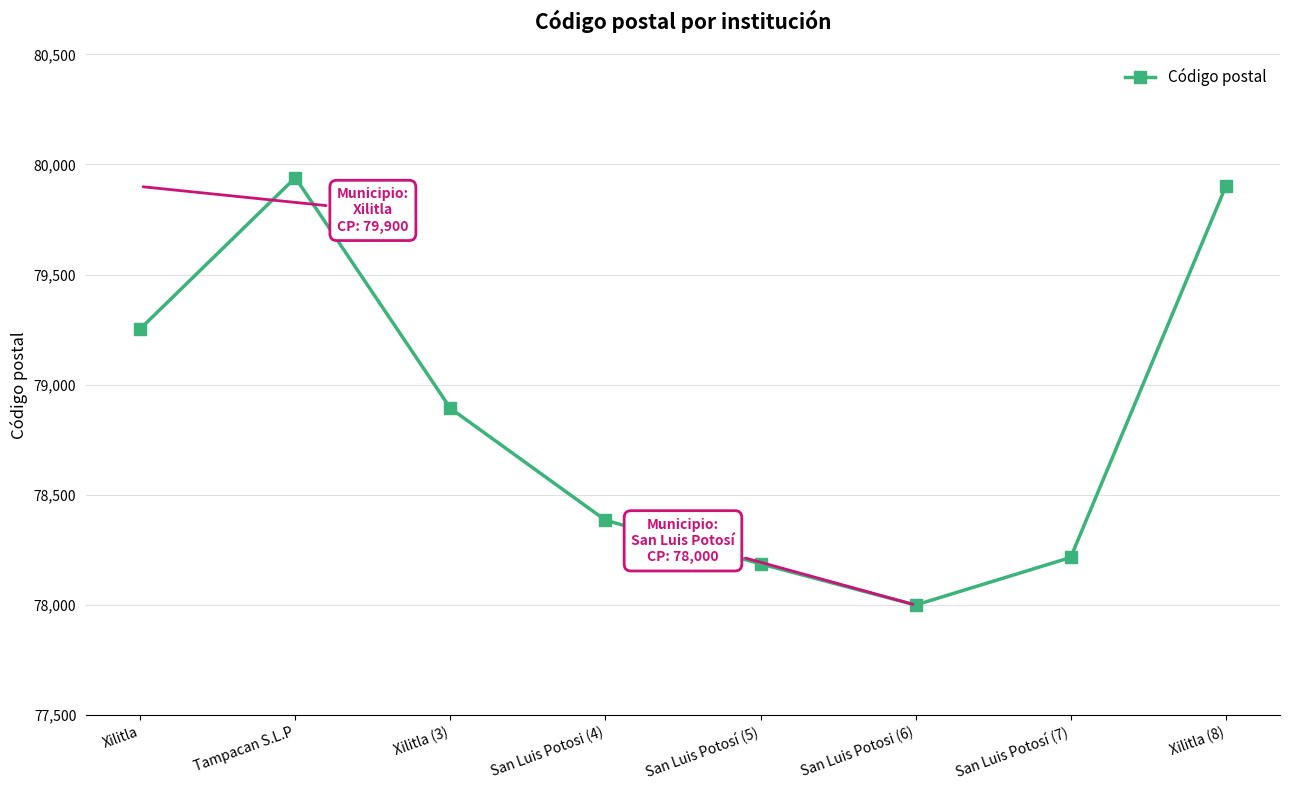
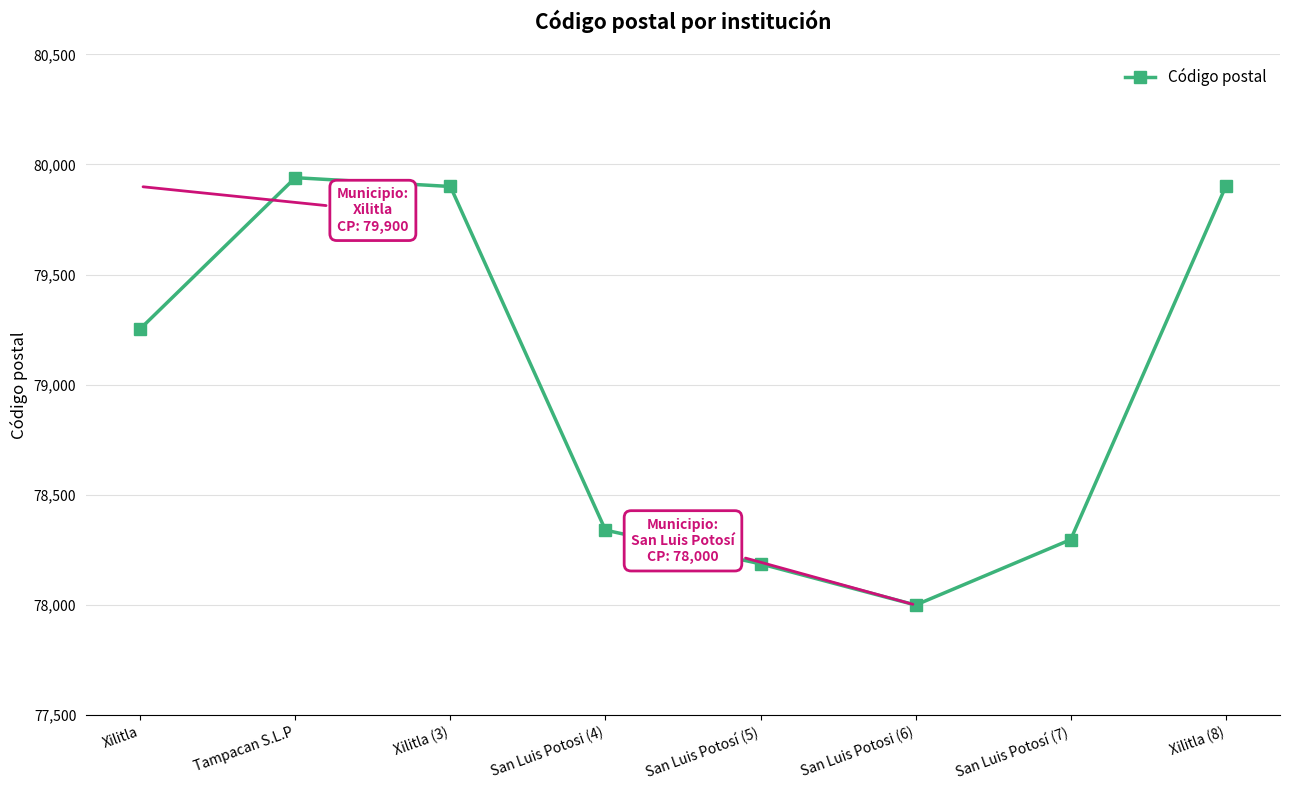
  {
    "Xilitla": "79,250",
-   "Xilitla (3)": "78,890",
-   "San Luis Potosi (4)": "78,390",
+   "Xilitla (3)": "79,900",
+   "San Luis Potosi (4)": "78,340",
    "San Luis Potosi (6)": "78,000",
-   "San Luis Potosí (7)": "78,220",
+   "San Luis Potosí (7)": "78,300",
    "Xilitla (8)": "79,900"
  }
